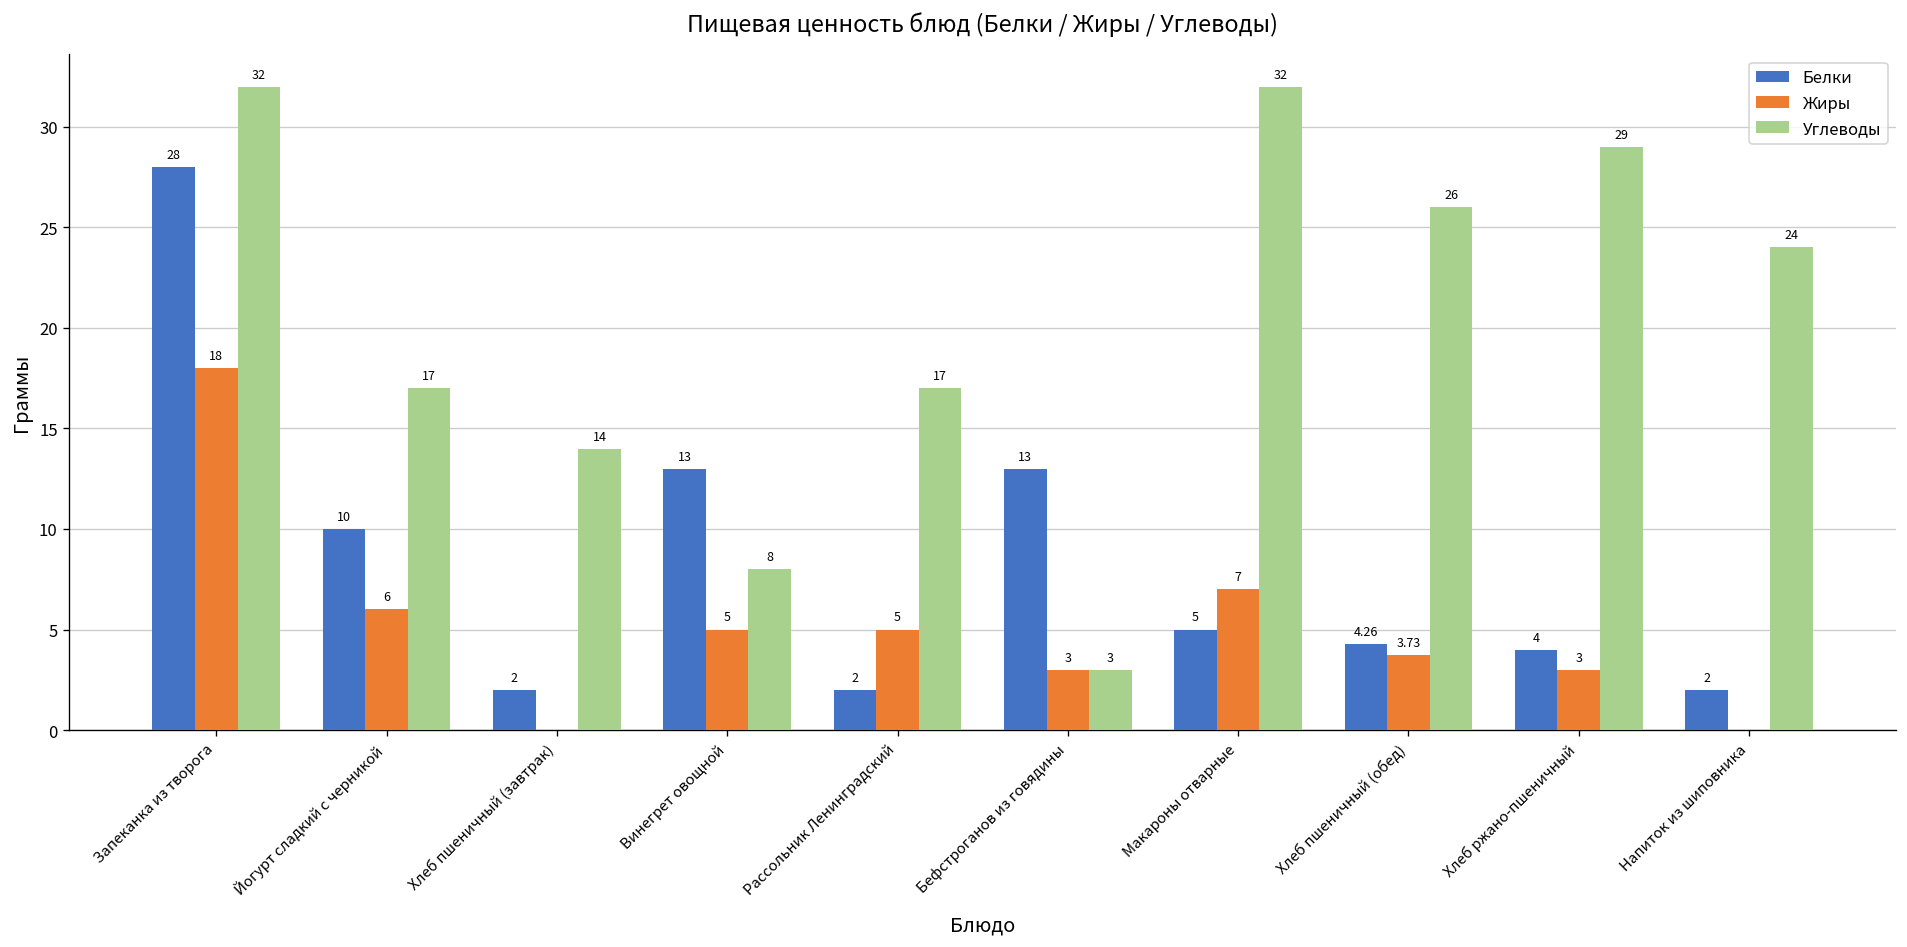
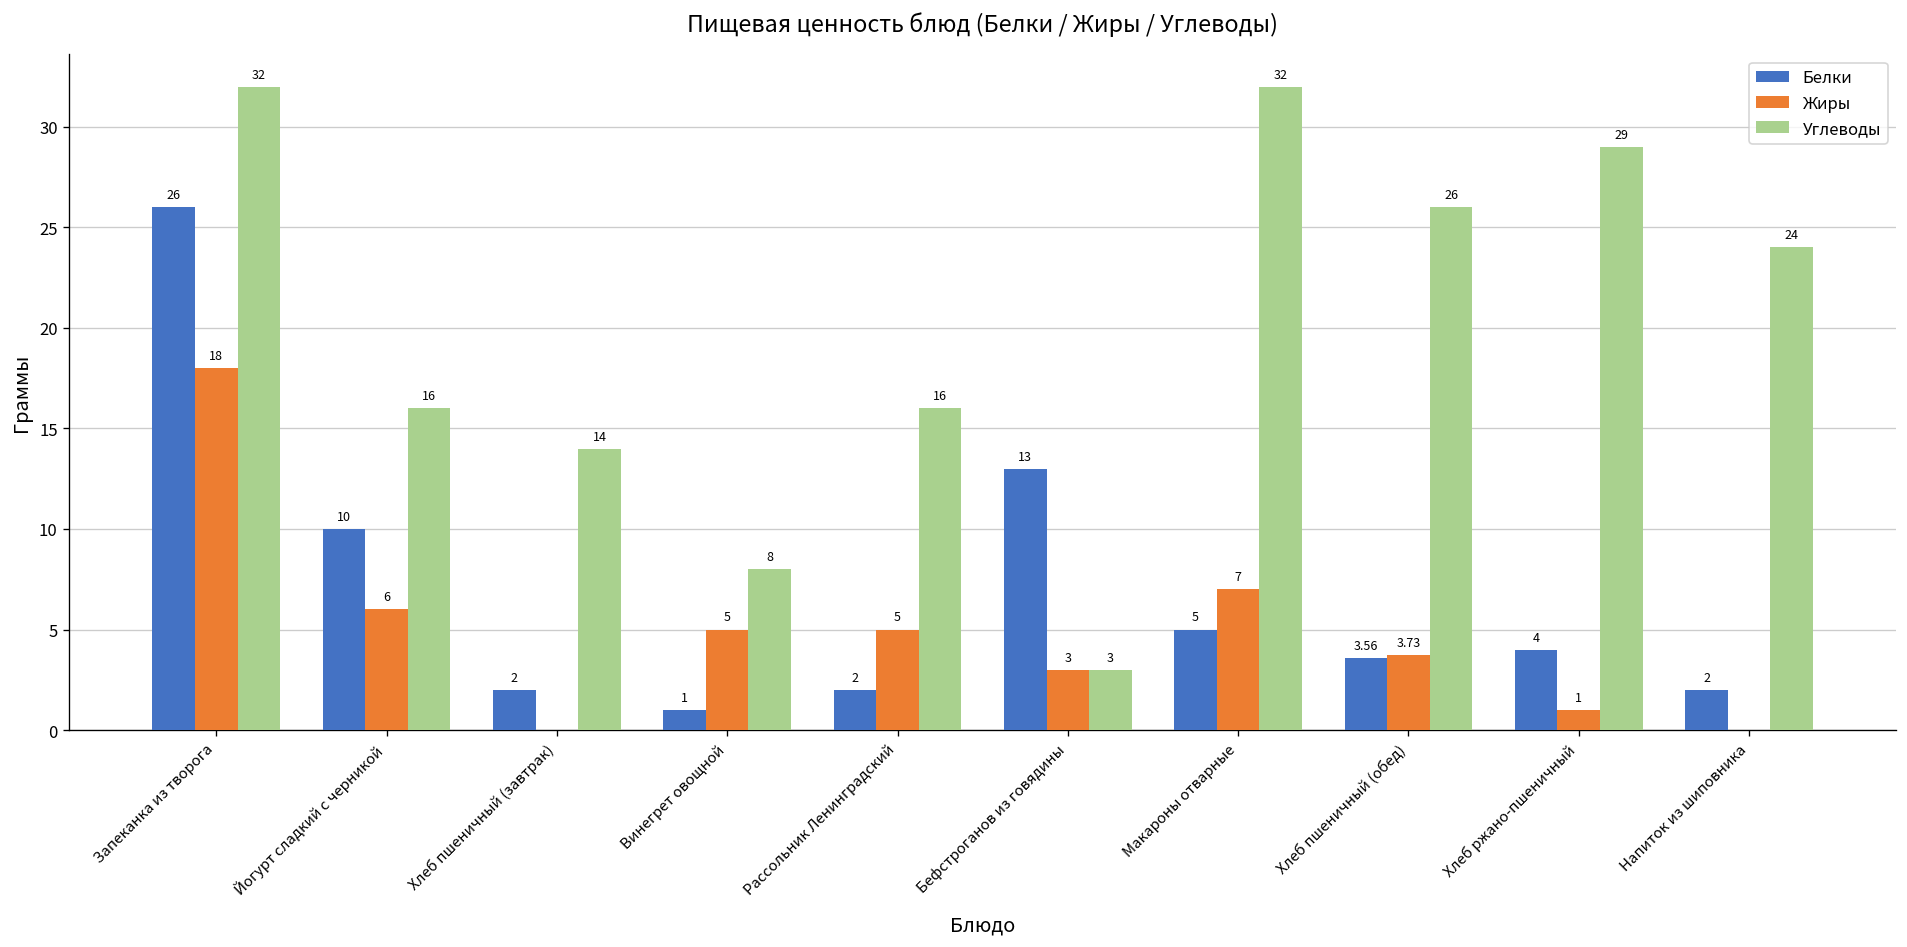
  {
    "Белки": {
-     "Запеканка из творога": 28,
+     "Запеканка из творога": 26,
      "Йогурт сладкий с черникой": 10,
      "Хлеб пшеничный (завтрак)": 2,
-     "Винегрет овощной": 13,
+     "Винегрет овощной": 1,
      "Рассольник Ленинградский": 2,
      "Бефстроганов из говядины": 13,
      "Макароны отварные": 5,
-     "Хлеб пшеничный (обед)": 4.26,
+     "Хлеб пшеничный (обед)": 3.56,
      "Хлеб ржано-пшеничный": 4,
      "Напиток из шиповника": 2
    },
    "Жиры": {
      "Запеканка из творога": 18,
      "Йогурт сладкий с черникой": 6,
      "Винегрет овощной": 5,
      "Рассольник Ленинградский": 5,
      "Бефстроганов из говядины": 3,
      "Макароны отварные": 7,
      "Хлеб пшеничный (обед)": 3.73,
-     "Хлеб ржано-пшеничный": 3
+     "Хлеб ржано-пшеничный": 1
    },
    "Углеводы": {
      "Запеканка из творога": 32,
-     "Йогурт сладкий с черникой": 17,
+     "Йогурт сладкий с черникой": 16,
      "Хлеб пшеничный (завтрак)": 14,
      "Винегрет овощной": 8,
-     "Рассольник Ленинградский": 17,
+     "Рассольник Ленинградский": 16,
      "Бефстроганов из говядины": 3,
      "Макароны отварные": 32,
      "Хлеб пшеничный (обед)": 26,
      "Хлеб ржано-пшеничный": 29,
      "Напиток из шиповника": 24
    }
  }
